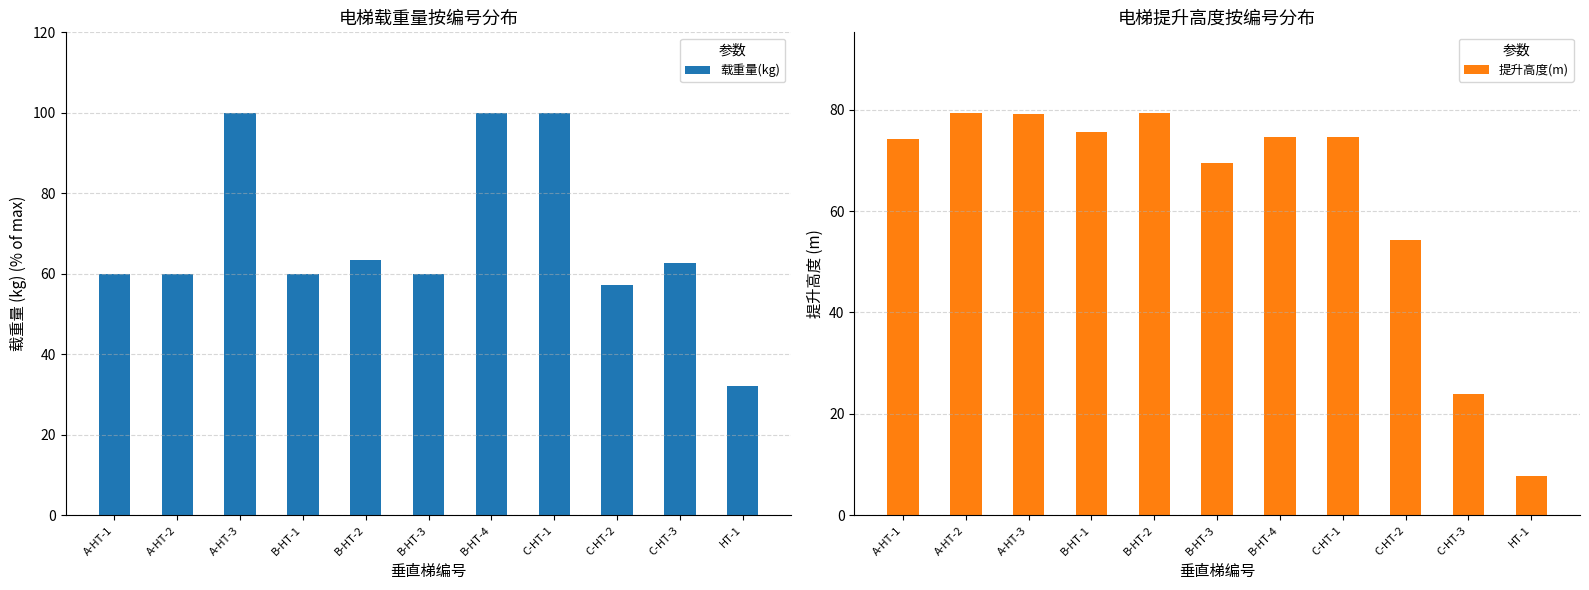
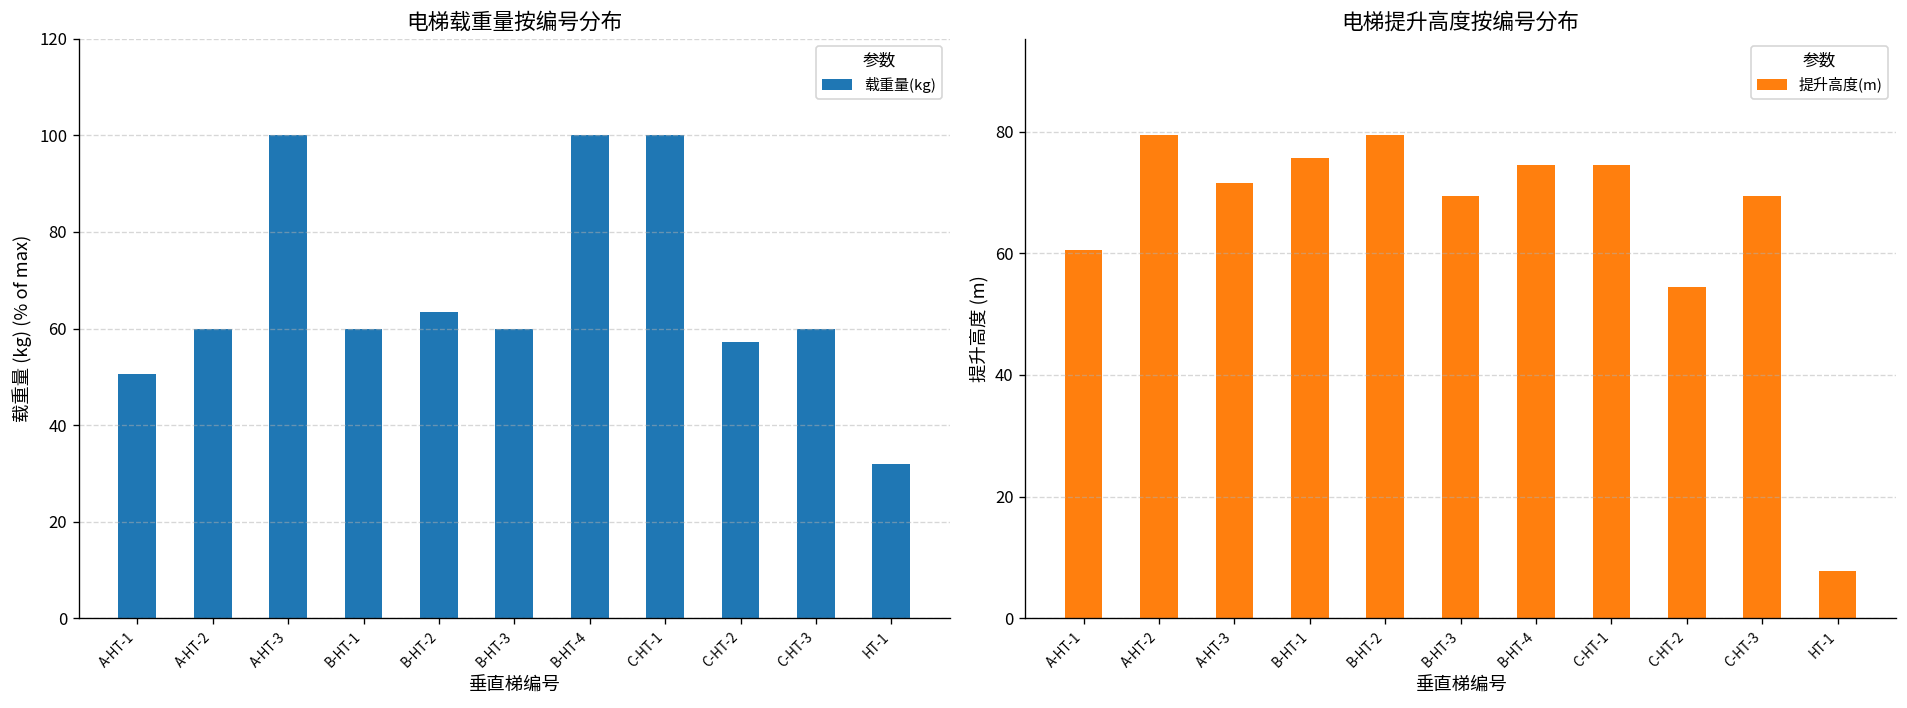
  {
    "电梯载重量按编号分布": {
-     "A-HT-1": 60,
+     "A-HT-1": 50,
      "A-HT-2": 60,
      "A-HT-3": 100,
      "B-HT-1": 60,
      "B-HT-2": 64,
      "B-HT-3": 60,
      "B-HT-4": 100,
      "C-HT-1": 100,
      "C-HT-2": 57,
-     "C-HT-3": 63,
+     "C-HT-3": 60,
      "HT-1": 32
    },
    "电梯提升高度按编号分布": {
-     "A-HT-1": 74,
+     "A-HT-1": 61,
      "A-HT-2": 79,
-     "A-HT-3": 79,
+     "A-HT-3": 72,
      "B-HT-1": 76,
      "B-HT-2": 79,
      "B-HT-3": 70,
      "B-HT-4": 75,
      "C-HT-1": 75,
      "C-HT-2": 54,
-     "C-HT-3": 24,
+     "C-HT-3": 70,
      "HT-1": 8
    }
  }
